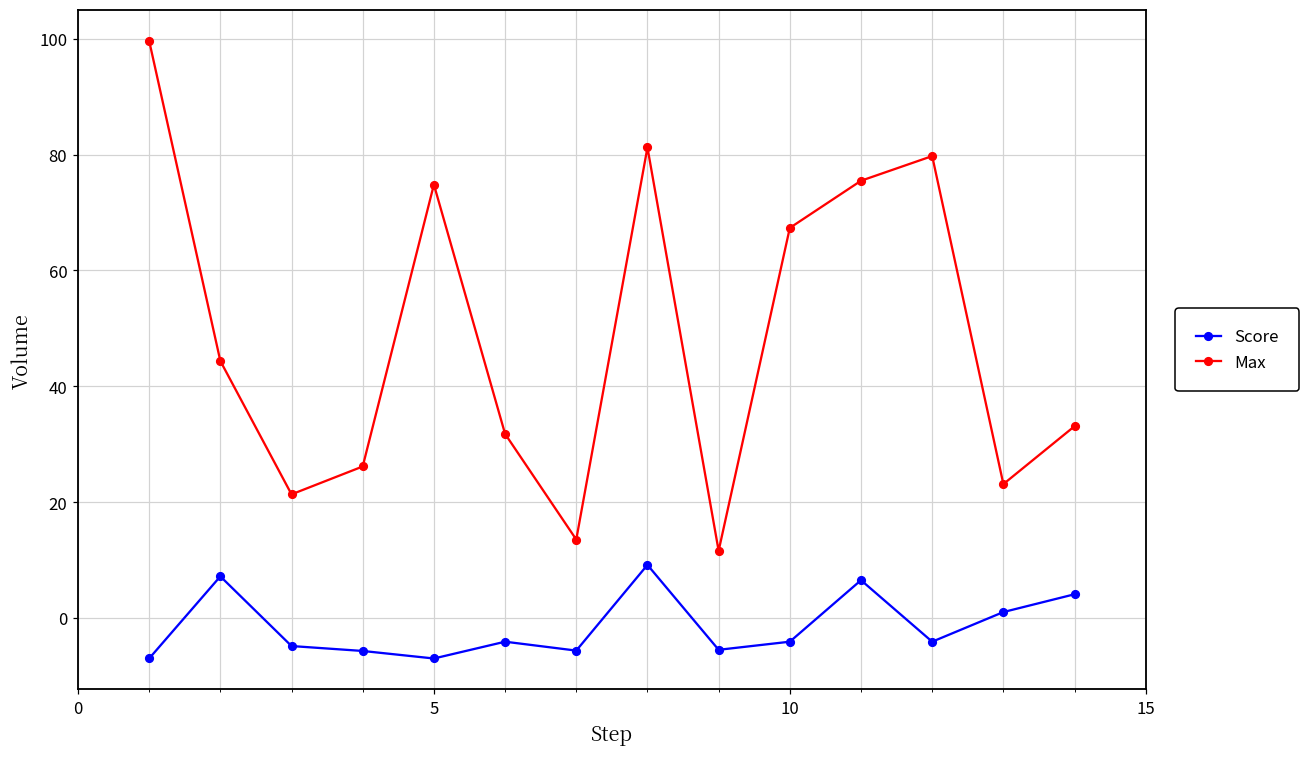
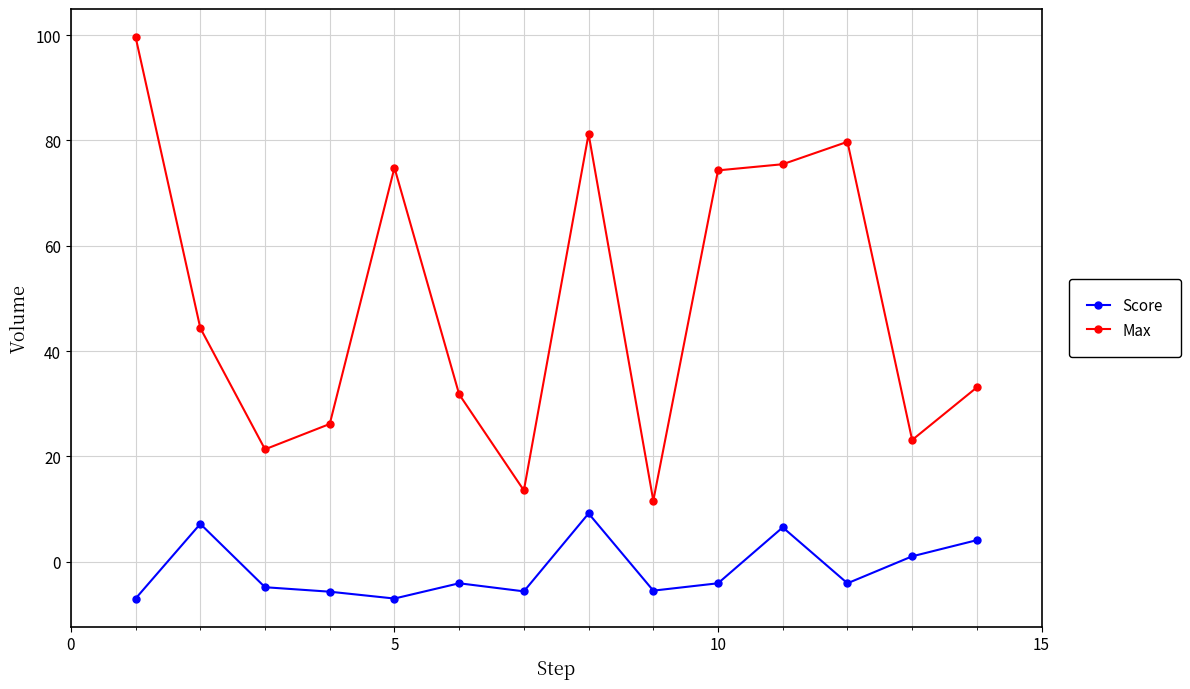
  {
    "Score": {
      "5": -7,
      "10": -4
    },
    "Max": {
      "5": 75,
-     "10": 67
+     "10": 74
    }
  }
